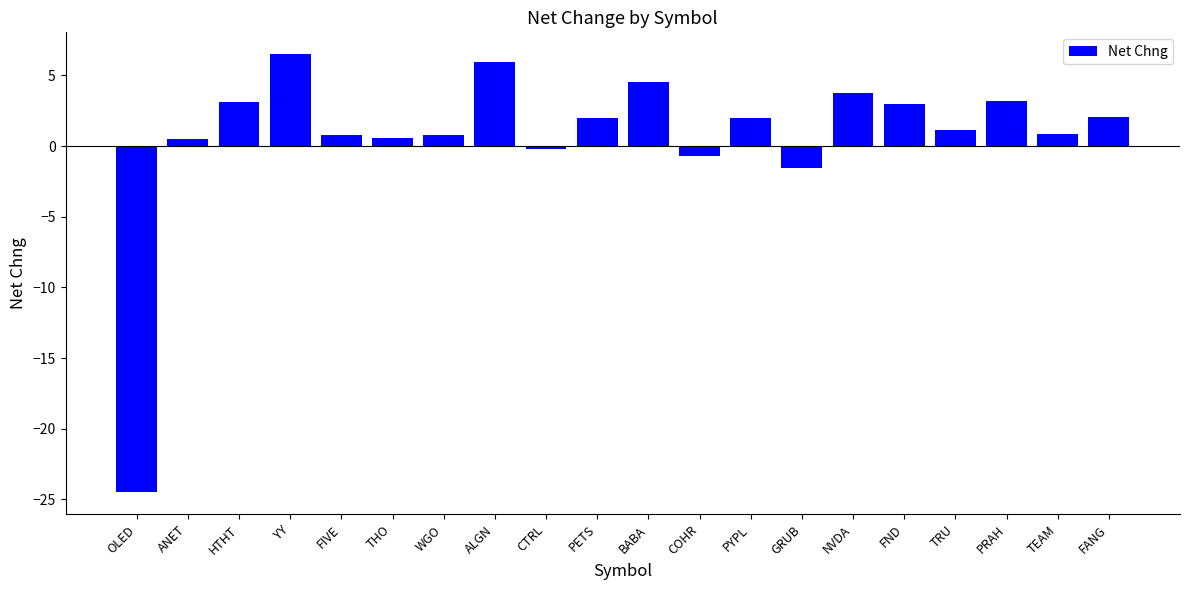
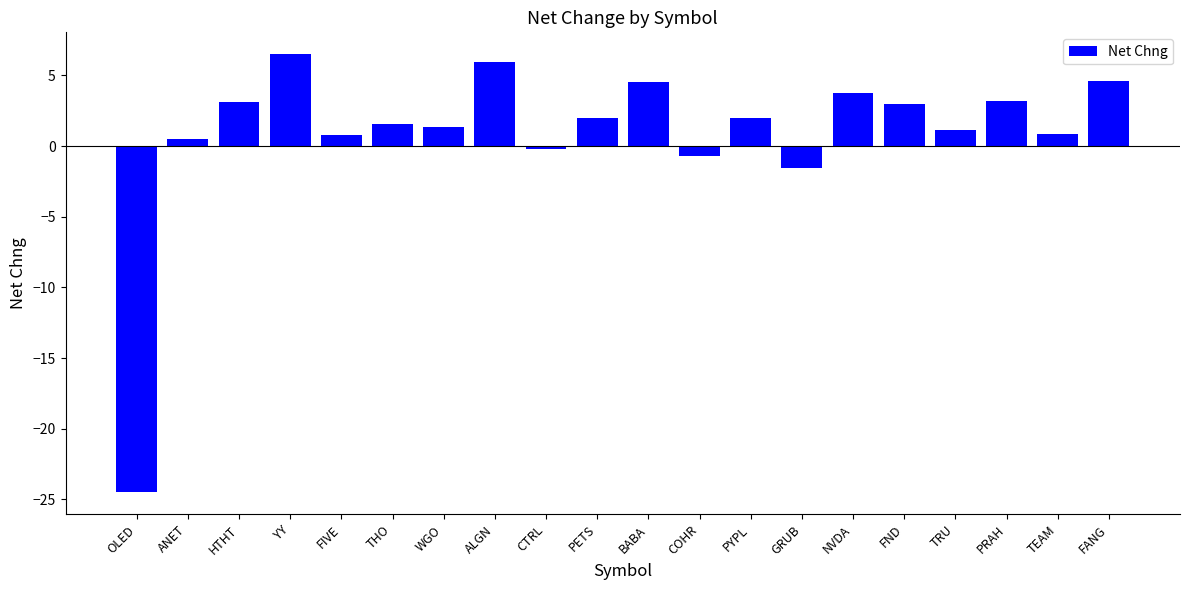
  {
    "OLED": -24.5,
    "ANET": 0.5,
    "HTHT": 3.1,
    "YY": 6.5,
    "FIVE": 0.8,
-   "THO": 0.6,
-   "WGO": 0.8,
+   "THO": 1.6,
+   "WGO": 1.4,
    "ALGN": 6.0,
    "CTRL": -0.2,
    "PETS": 2.0,
    "BABA": 4.5,
    "COHR": -0.7,
    "PYPL": 2.0,
    "GRUB": -1.5,
    "NVDA": 3.8,
    "FND": 2.9,
    "TRU": 1.1,
    "PRAH": 3.2,
    "TEAM": 0.9,
-   "FANG": 2.0
+   "FANG": 4.6
  }
